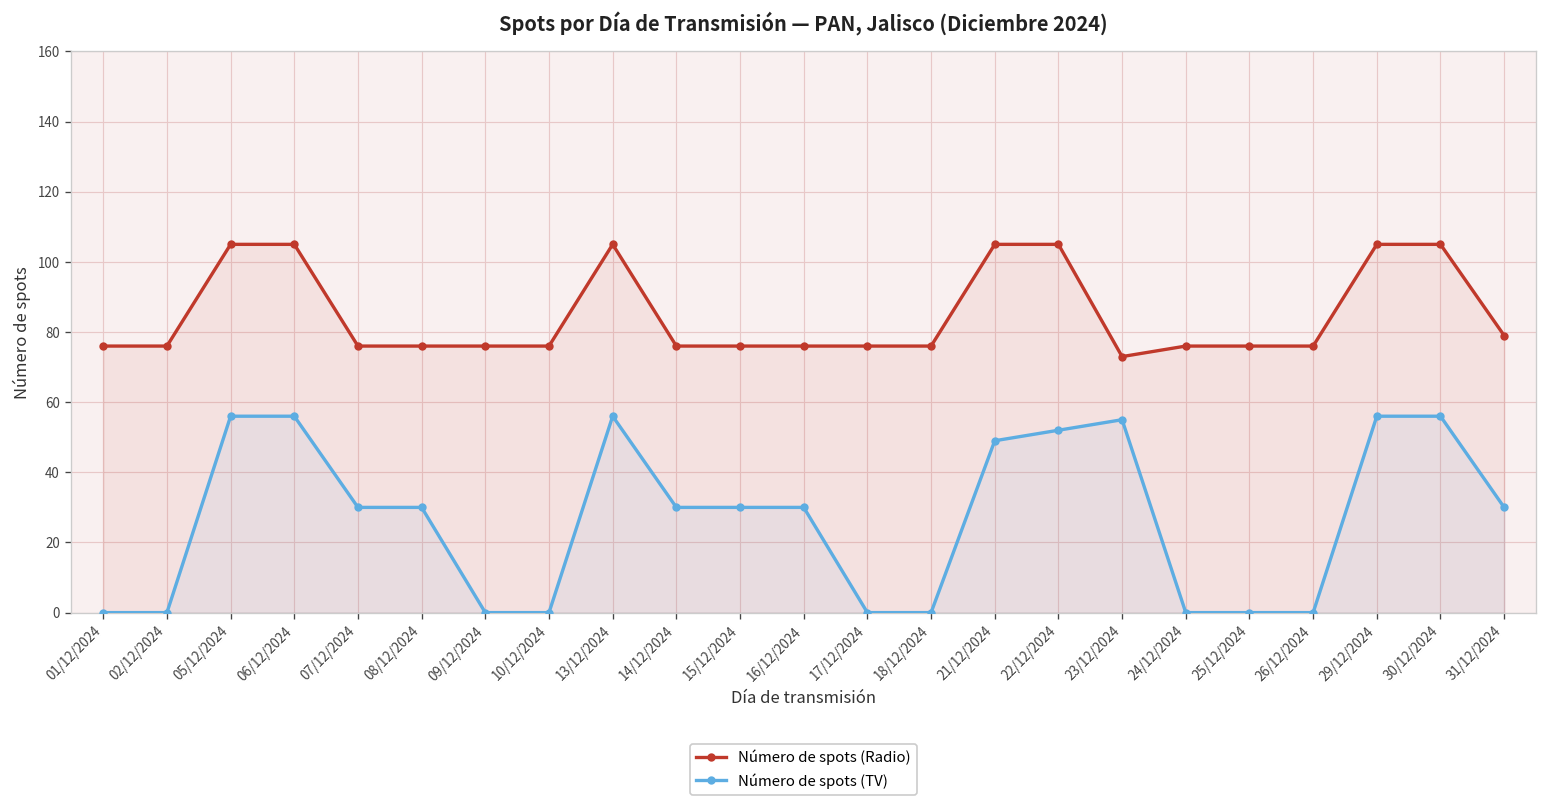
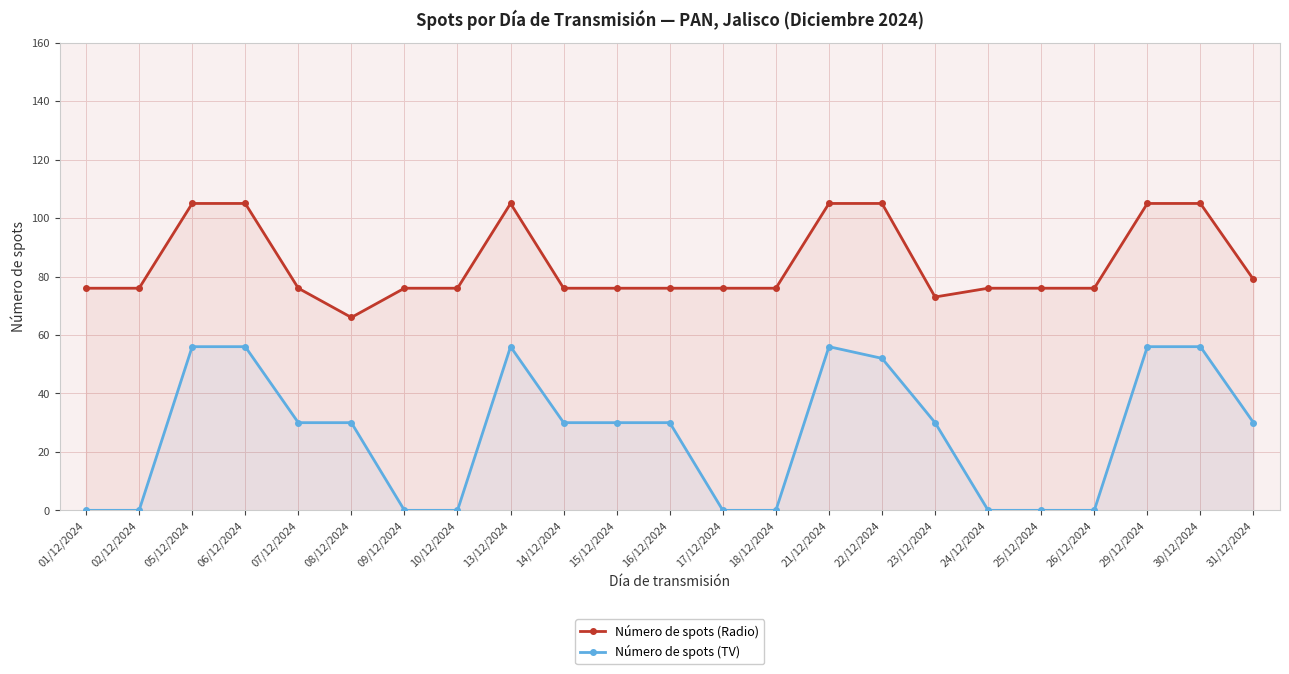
  {
    "Número de spots (Radio)": {
      "01/12/2024": 76,
      "02/12/2024": 76,
      "05/12/2024": 105,
      "06/12/2024": 105,
      "07/12/2024": 76,
-     "08/12/2024": 76,
+     "08/12/2024": 66,
      "09/12/2024": 76,
      "10/12/2024": 76,
      "13/12/2024": 105,
      "14/12/2024": 76,
      "15/12/2024": 76,
      "16/12/2024": 76,
      "17/12/2024": 76,
      "18/12/2024": 76,
      "21/12/2024": 105,
      "22/12/2024": 105,
      "23/12/2024": 73,
      "24/12/2024": 76,
      "25/12/2024": 76,
      "26/12/2024": 76,
      "29/12/2024": 105,
      "30/12/2024": 105,
      "31/12/2024": 79
    },
    "Número de spots (TV)": {
      "01/12/2024": 0,
      "02/12/2024": 0,
      "05/12/2024": 56,
      "06/12/2024": 56,
      "07/12/2024": 30,
      "08/12/2024": 30,
      "09/12/2024": 0,
      "10/12/2024": 0,
      "13/12/2024": 56,
      "14/12/2024": 30,
      "15/12/2024": 30,
      "16/12/2024": 30,
      "17/12/2024": 0,
      "18/12/2024": 0,
-     "21/12/2024": 49,
+     "21/12/2024": 56,
      "22/12/2024": 52,
-     "23/12/2024": 55,
+     "23/12/2024": 30,
      "24/12/2024": 0,
      "25/12/2024": 0,
      "26/12/2024": 0,
      "29/12/2024": 56,
      "30/12/2024": 56,
      "31/12/2024": 30
    }
  }
